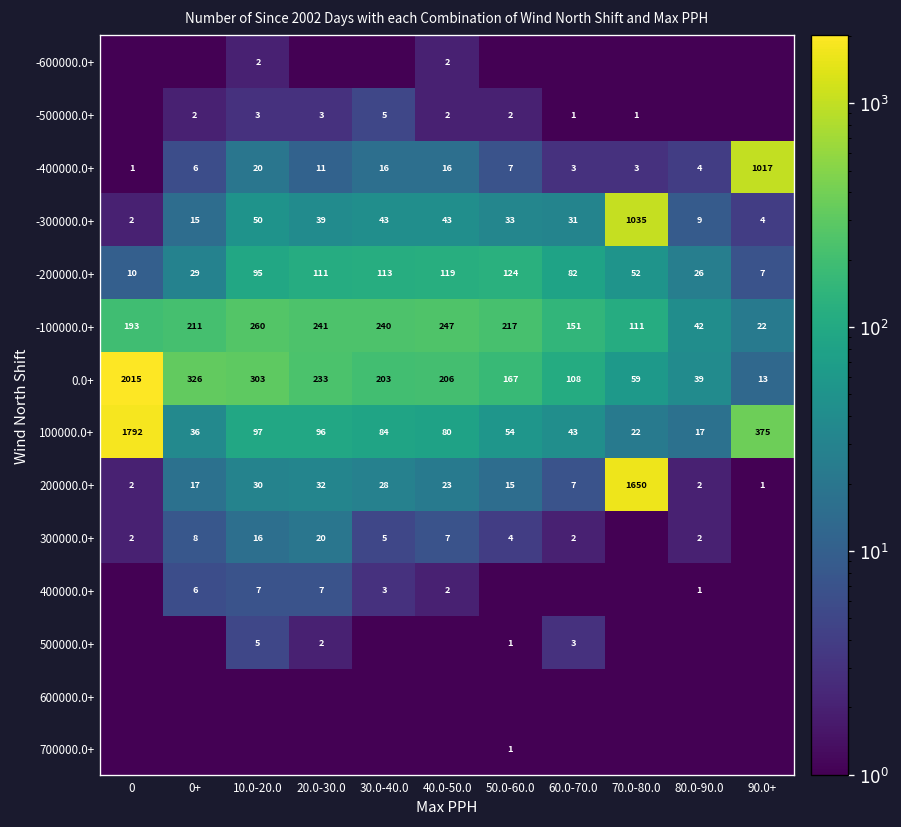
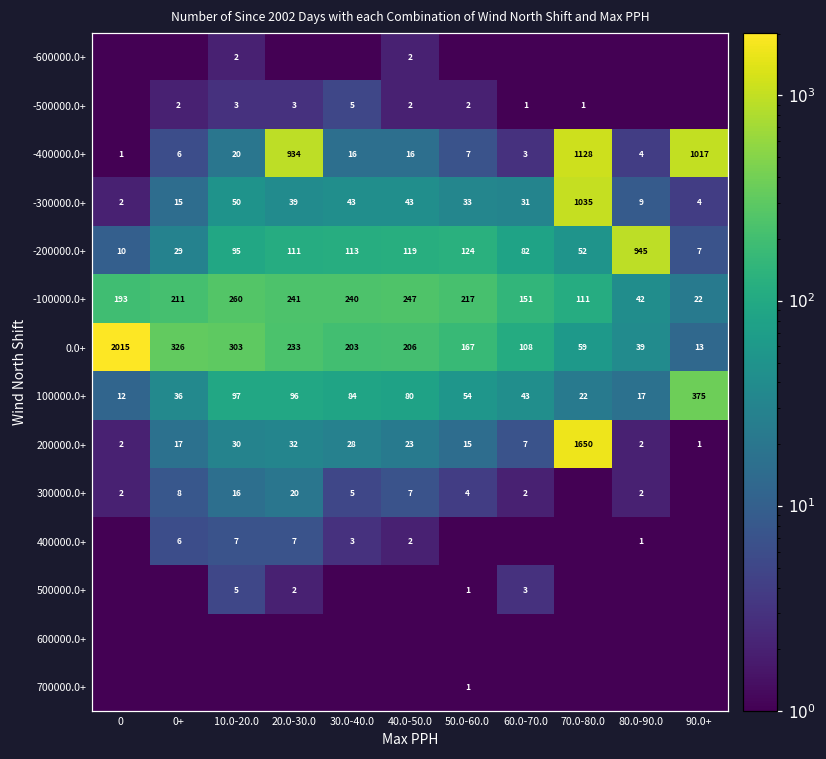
  {
    "-600000.0+": {
      "10.0-20.0": 2,
      "40.0-50.0": 2
    },
    "-500000.0+": {
      "0+": 2,
      "10.0-20.0": 3,
      "20.0-30.0": 3,
      "30.0-40.0": 5,
      "40.0-50.0": 2,
      "50.0-60.0": 2,
      "60.0-70.0": 1,
      "70.0-80.0": 1
    },
    "-400000.0+": {
      "0": 1,
      "0+": 6,
      "10.0-20.0": 20,
-     "20.0-30.0": 11,
+     "20.0-30.0": 934,
      "30.0-40.0": 16,
      "40.0-50.0": 16,
      "50.0-60.0": 7,
      "60.0-70.0": 3,
-     "70.0-80.0": 3,
+     "70.0-80.0": 1128,
      "80.0-90.0": 4,
      "90.0+": 1017
    },
    "-300000.0+": {
      "0": 2,
      "0+": 15,
      "10.0-20.0": 50,
      "20.0-30.0": 39,
      "30.0-40.0": 43,
      "40.0-50.0": 43,
      "50.0-60.0": 33,
      "60.0-70.0": 31,
      "70.0-80.0": 1035,
      "80.0-90.0": 9,
      "90.0+": 4
    },
    "-200000.0+": {
      "0": 10,
      "0+": 29,
      "10.0-20.0": 95,
      "20.0-30.0": 111,
      "30.0-40.0": 113,
      "40.0-50.0": 119,
      "50.0-60.0": 124,
      "60.0-70.0": 82,
      "70.0-80.0": 52,
-     "80.0-90.0": 26,
+     "80.0-90.0": 945,
      "90.0+": 7
    },
    "-100000.0+": {
      "0": 193,
      "0+": 211,
      "10.0-20.0": 260,
      "20.0-30.0": 241,
      "30.0-40.0": 240,
      "40.0-50.0": 247,
      "50.0-60.0": 217,
      "60.0-70.0": 151,
      "70.0-80.0": 111,
      "80.0-90.0": 42,
      "90.0+": 22
    },
    "0.0+": {
      "0": 2015,
      "0+": 326,
      "10.0-20.0": 303,
      "20.0-30.0": 233,
      "30.0-40.0": 203,
      "40.0-50.0": 206,
      "50.0-60.0": 167,
      "60.0-70.0": 108,
      "70.0-80.0": 59,
      "80.0-90.0": 39,
      "90.0+": 13
    },
    "100000.0+": {
-     "0": 1792,
+     "0": 12,
      "0+": 36,
      "10.0-20.0": 97,
      "20.0-30.0": 96,
      "30.0-40.0": 84,
      "40.0-50.0": 80,
      "50.0-60.0": 54,
      "60.0-70.0": 43,
      "70.0-80.0": 22,
      "80.0-90.0": 17,
      "90.0+": 375
    },
    "200000.0+": {
      "0": 2,
      "0+": 17,
      "10.0-20.0": 30,
      "20.0-30.0": 32,
      "30.0-40.0": 28,
      "40.0-50.0": 23,
      "50.0-60.0": 15,
      "60.0-70.0": 7,
      "70.0-80.0": 1650,
      "80.0-90.0": 2,
      "90.0+": 1
    },
    "300000.0+": {
      "0": 2,
      "0+": 8,
      "10.0-20.0": 16,
      "20.0-30.0": 20,
      "30.0-40.0": 5,
      "40.0-50.0": 7,
      "50.0-60.0": 4,
      "60.0-70.0": 2,
      "80.0-90.0": 2
    },
    "400000.0+": {
      "0+": 6,
      "10.0-20.0": 7,
      "20.0-30.0": 7,
      "30.0-40.0": 3,
      "40.0-50.0": 2,
      "80.0-90.0": 1
    },
    "500000.0+": {
      "10.0-20.0": 5,
      "20.0-30.0": 2,
      "50.0-60.0": 1,
      "60.0-70.0": 3
    },
    "700000.0+": {
      "50.0-60.0": 1
    }
  }
